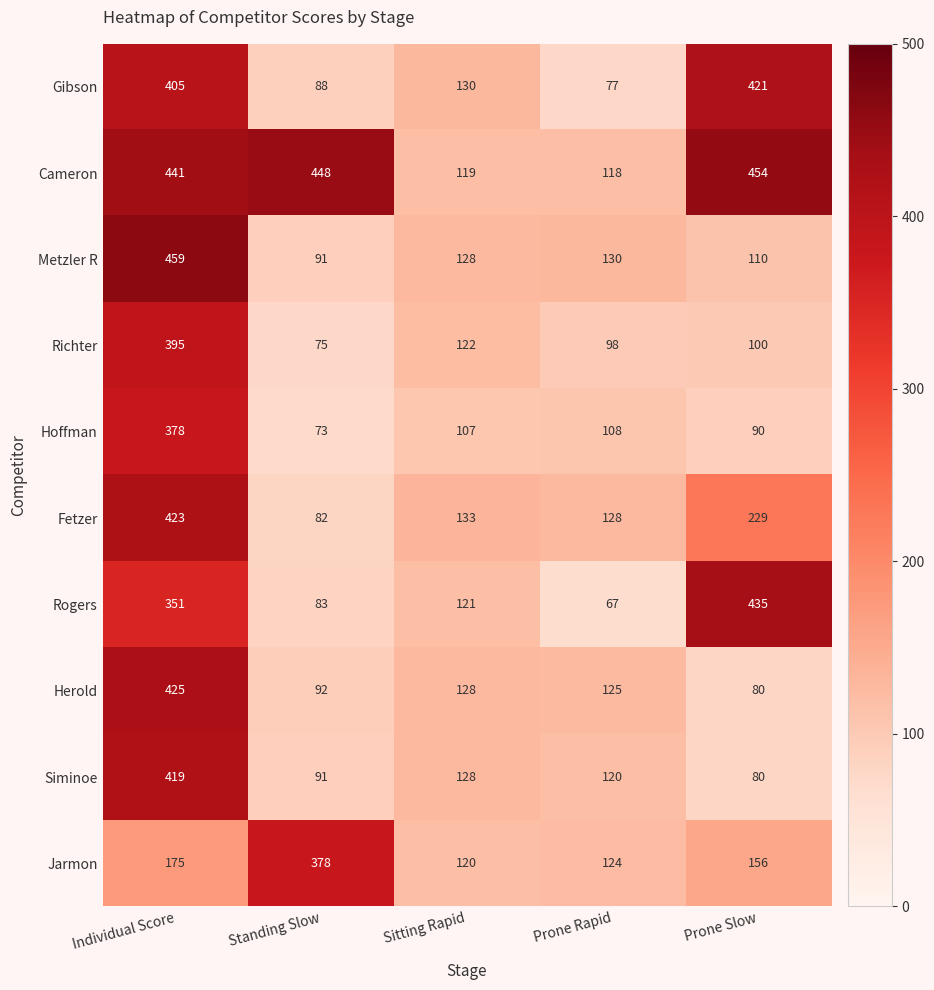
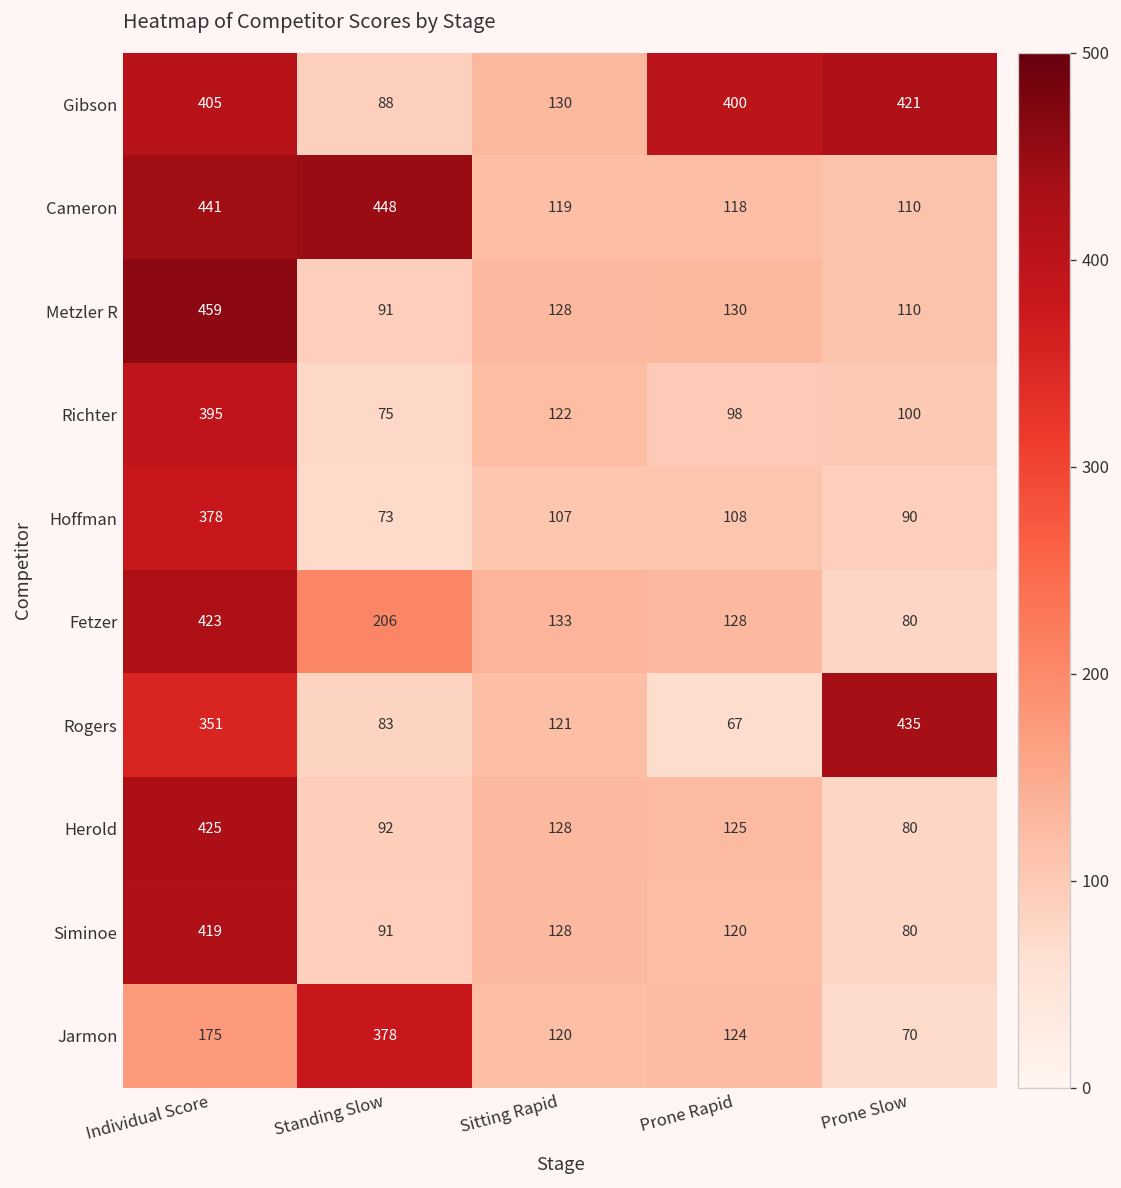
  {
    "Gibson": {
      "Individual Score": 405,
      "Standing Slow": 88,
      "Sitting Rapid": 130,
-     "Prone Rapid": 77,
+     "Prone Rapid": 400,
      "Prone Slow": 421
    },
    "Cameron": {
      "Individual Score": 441,
      "Standing Slow": 448,
      "Sitting Rapid": 119,
      "Prone Rapid": 118,
-     "Prone Slow": 454
+     "Prone Slow": 110
    },
    "Metzler R": {
      "Individual Score": 459,
      "Standing Slow": 91,
      "Sitting Rapid": 128,
      "Prone Rapid": 130,
      "Prone Slow": 110
    },
    "Richter": {
      "Individual Score": 395,
      "Standing Slow": 75,
      "Sitting Rapid": 122,
      "Prone Rapid": 98,
      "Prone Slow": 100
    },
    "Hoffman": {
      "Individual Score": 378,
      "Standing Slow": 73,
      "Sitting Rapid": 107,
      "Prone Rapid": 108,
      "Prone Slow": 90
    },
    "Fetzer": {
      "Individual Score": 423,
-     "Standing Slow": 82,
+     "Standing Slow": 206,
      "Sitting Rapid": 133,
      "Prone Rapid": 128,
-     "Prone Slow": 229
+     "Prone Slow": 80
    },
    "Rogers": {
      "Individual Score": 351,
      "Standing Slow": 83,
      "Sitting Rapid": 121,
      "Prone Rapid": 67,
      "Prone Slow": 435
    },
    "Herold": {
      "Individual Score": 425,
      "Standing Slow": 92,
      "Sitting Rapid": 128,
      "Prone Rapid": 125,
      "Prone Slow": 80
    },
    "Siminoe": {
      "Individual Score": 419,
      "Standing Slow": 91,
      "Sitting Rapid": 128,
      "Prone Rapid": 120,
      "Prone Slow": 80
    },
    "Jarmon": {
      "Individual Score": 175,
      "Standing Slow": 378,
      "Sitting Rapid": 120,
      "Prone Rapid": 124,
-     "Prone Slow": 156
+     "Prone Slow": 70
    }
  }
